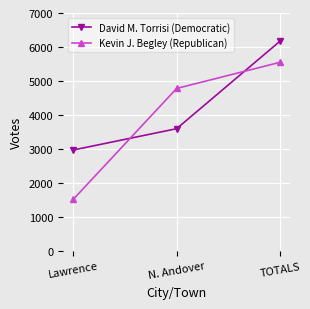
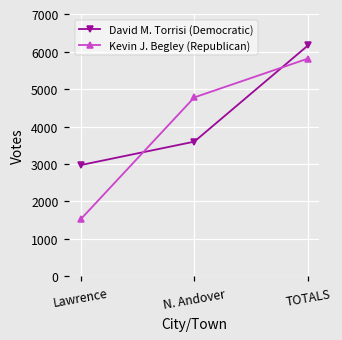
  {
    "David M. Torrisi (Democratic)": {
      "Lawrence": 3000,
      "N. Andover": 3600,
      "TOTALS": 6200
    },
    "Kevin J. Begley (Republican)": {
      "Lawrence": 1500,
      "N. Andover": 4800,
-     "TOTALS": 5600
+     "TOTALS": 5800
    }
  }
